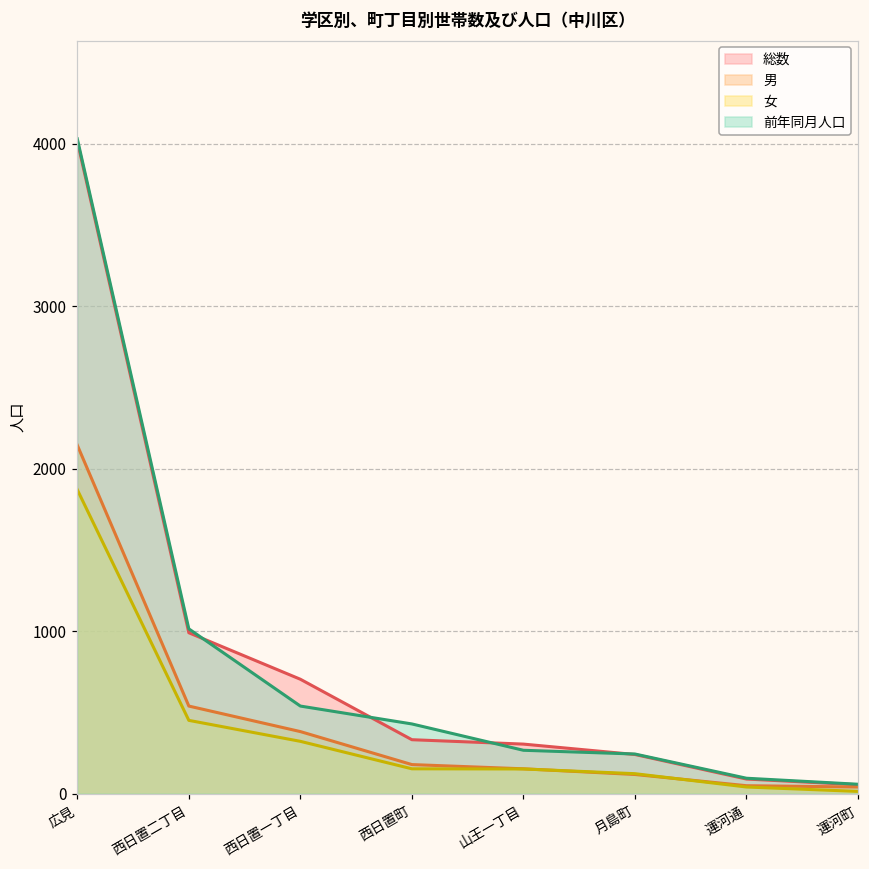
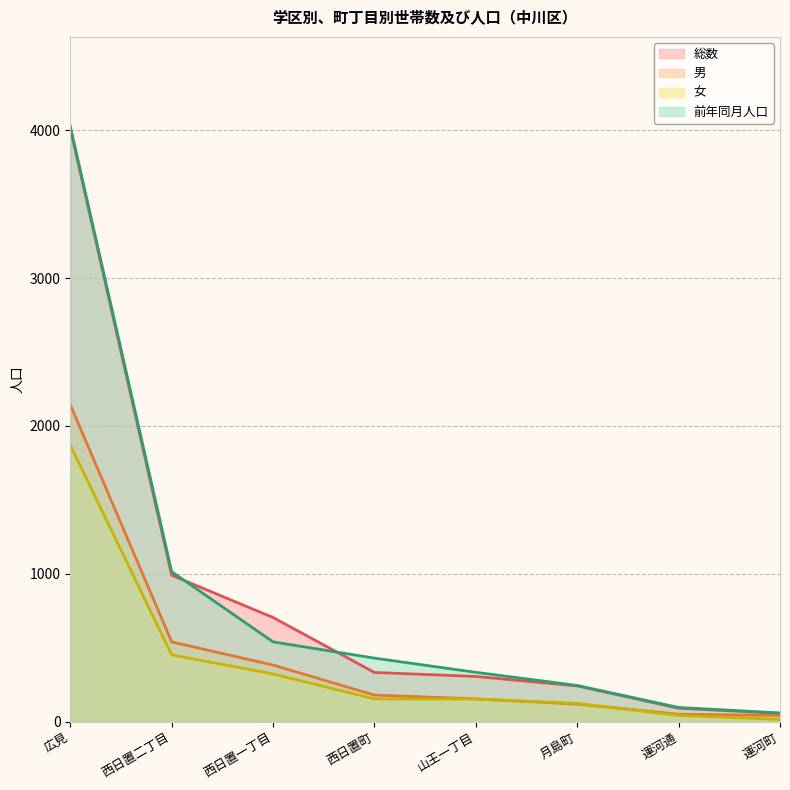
  {
    "前年同月人口": {
      "西日置二丁目": 1010,
      "西日置一丁目": 540,
      "西日置町": 430,
-     "山王一丁目": 270
+     "山王一丁目": 330
    }
  }
